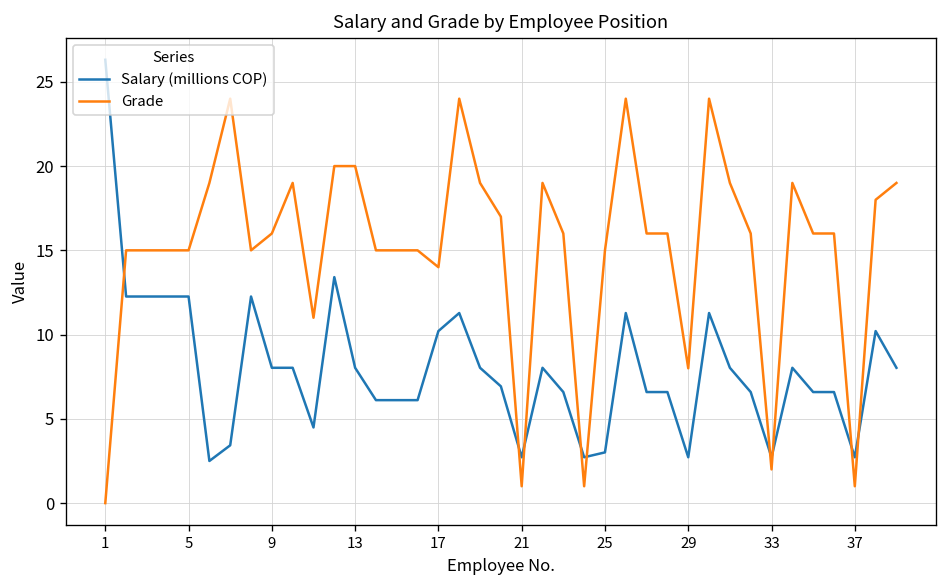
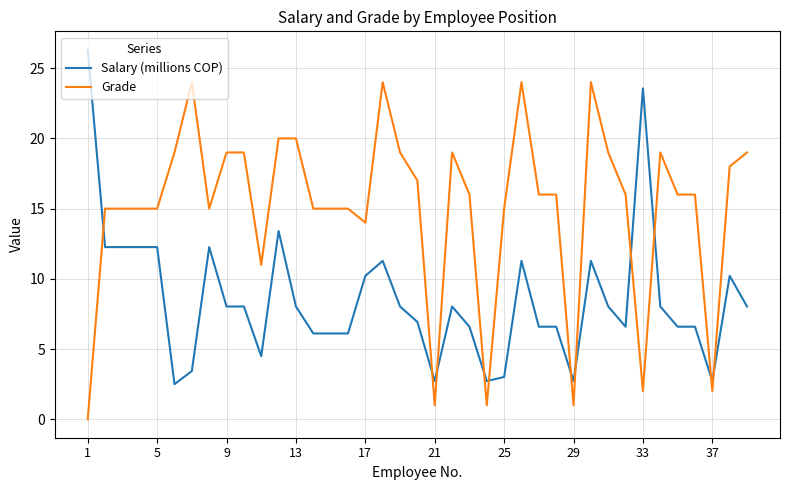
  {
    "Salary (millions COP)": {
      "5": 12.3,
      "9": 8.0,
      "13": 8.0,
      "17": 10.2,
      "21": 2.7,
      "25": 3.0,
      "29": 2.7,
-     "33": 2.7,
+     "33": 23.6,
      "37": 2.7
    },
    "Grade": {
      "1": 0,
      "5": 15,
-     "9": 16,
+     "9": 19,
      "13": 20,
      "17": 14,
      "21": 1,
      "25": 15,
-     "29": 8,
+     "29": 1,
      "33": 2,
-     "37": 1
+     "37": 2
    }
  }
